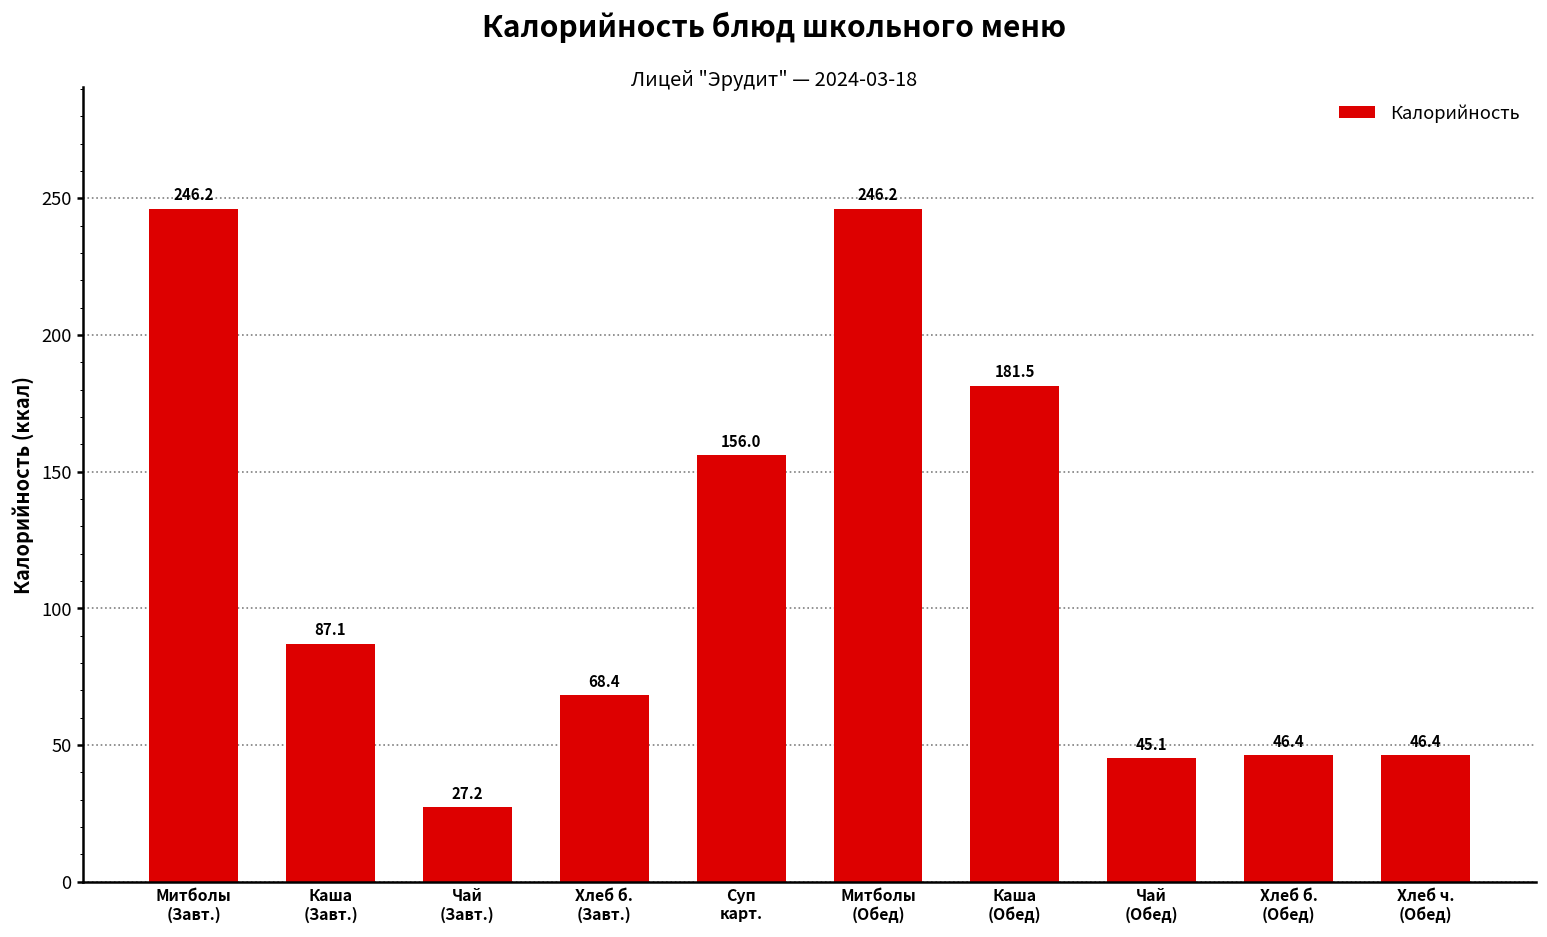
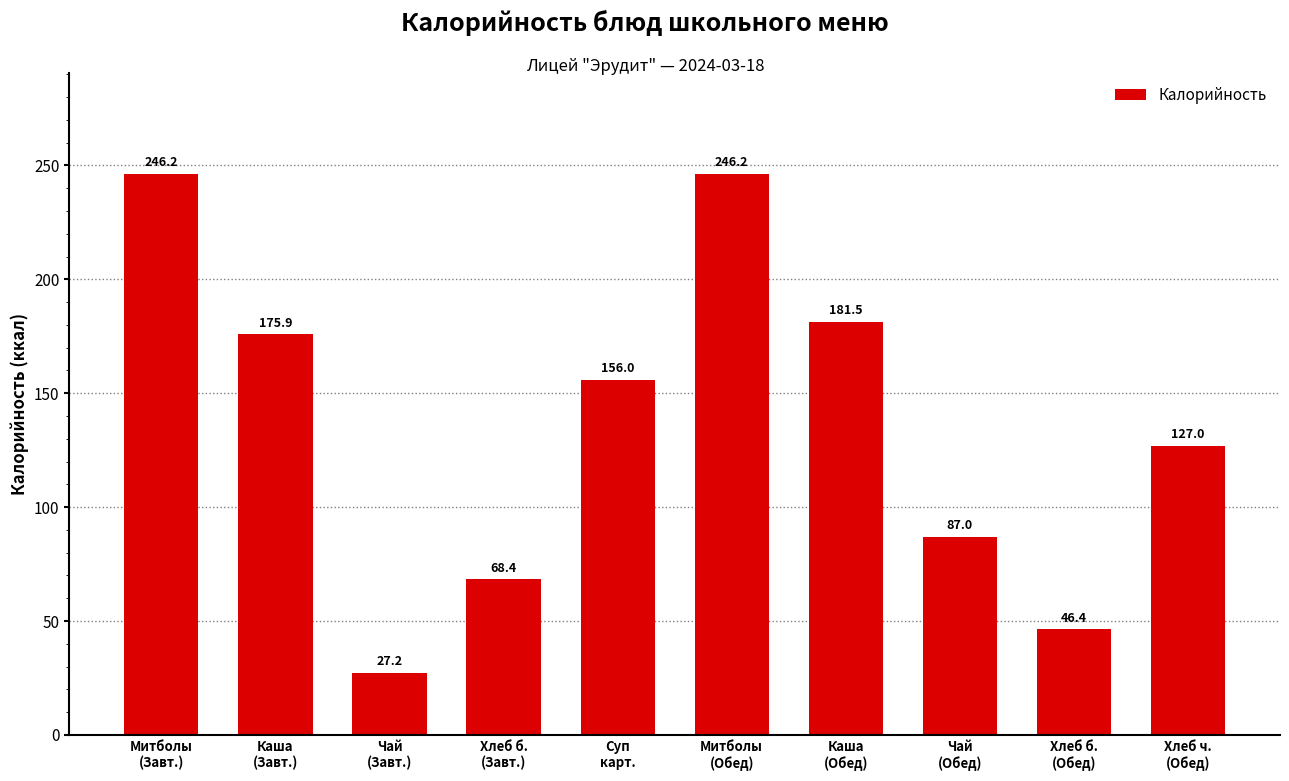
  {
    "Митболы (Завт.)": 246.2,
-   "Каша (Завт.)": 87.1,
+   "Каша (Завт.)": 175.9,
    "Чай (Завт.)": 27.2,
    "Хлеб б. (Завт.)": 68.4,
    "Суп карт.": 156.0,
    "Митболы (Обед)": 246.2,
    "Каша (Обед)": 181.5,
-   "Чай (Обед)": 45.1,
+   "Чай (Обед)": 87.0,
    "Хлеб б. (Обед)": 46.4,
-   "Хлеб ч. (Обед)": 46.4
+   "Хлеб ч. (Обед)": 127.0
  }
